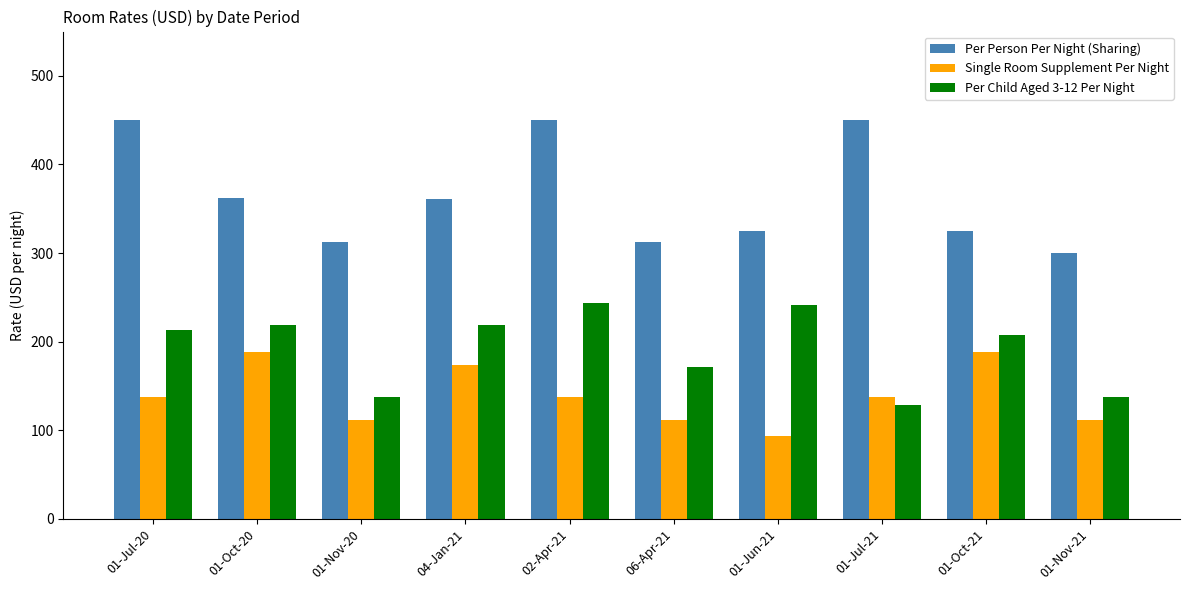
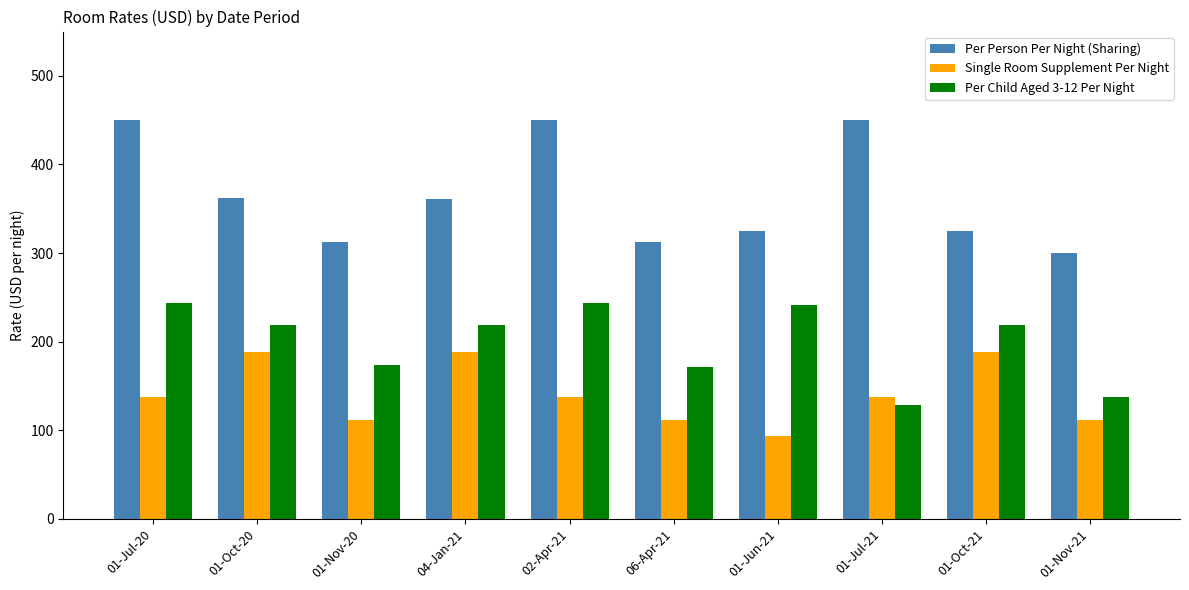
  {
    "Per Person Per Night (Sharing)": {
      "01-Jul-20": 450,
      "01-Oct-20": 360,
      "01-Nov-20": 310,
      "04-Jan-21": 360,
      "02-Apr-21": 450,
      "06-Apr-21": 310,
      "01-Jun-21": 330,
      "01-Jul-21": 450,
      "01-Oct-21": 330,
      "01-Nov-21": 300
    },
    "Single Room Supplement Per Night": {
      "01-Jul-20": 140,
      "01-Oct-20": 190,
      "01-Nov-20": 110,
-     "04-Jan-21": 170,
+     "04-Jan-21": 190,
      "02-Apr-21": 140,
      "06-Apr-21": 110,
      "01-Jun-21": 90,
      "01-Jul-21": 140,
      "01-Oct-21": 190,
      "01-Nov-21": 110
    },
    "Per Child Aged 3-12 Per Night": {
-     "01-Jul-20": 210,
+     "01-Jul-20": 240,
      "01-Oct-20": 220,
-     "01-Nov-20": 140,
+     "01-Nov-20": 170,
      "04-Jan-21": 220,
      "02-Apr-21": 240,
      "06-Apr-21": 170,
      "01-Jun-21": 240,
      "01-Jul-21": 130,
-     "01-Oct-21": 210,
+     "01-Oct-21": 220,
      "01-Nov-21": 140
    }
  }
